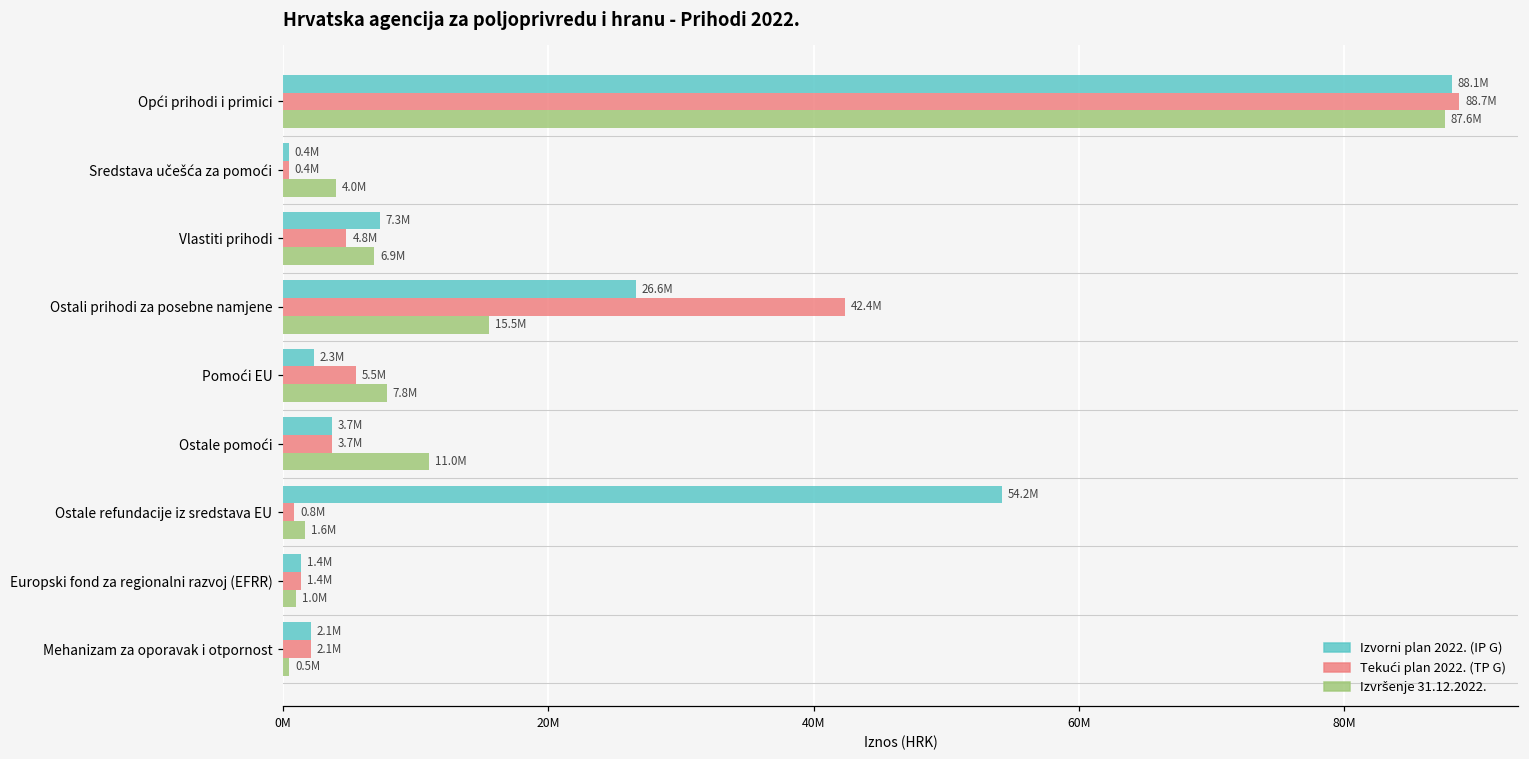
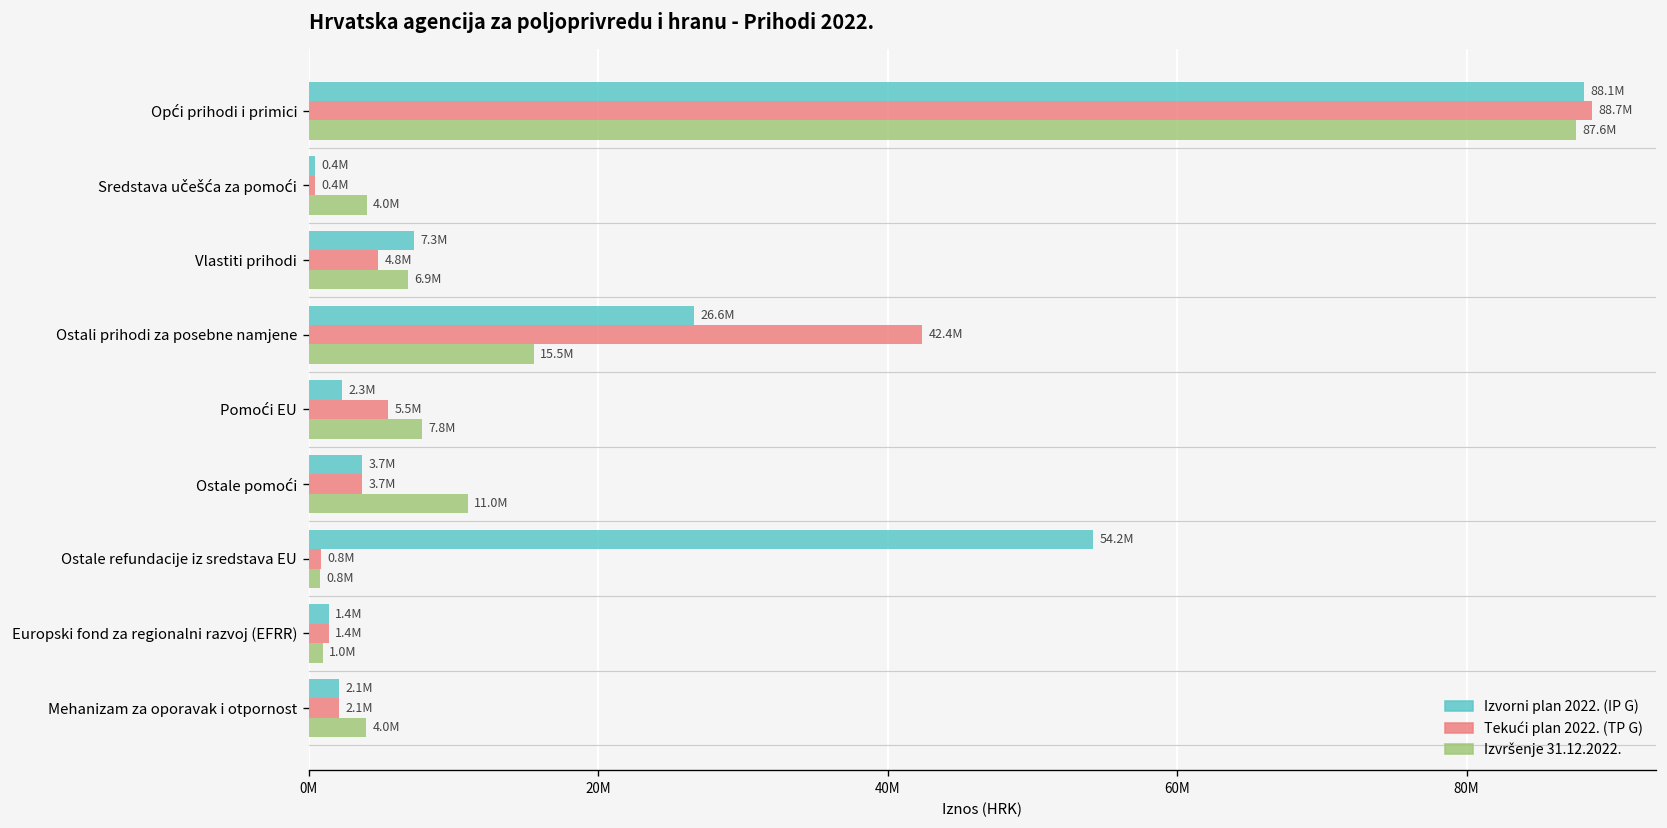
  {
    "Izvorni plan 2022. (IP G)": {
      "Opći prihodi i primici": "88.1M",
      "Sredstava učešća za pomoći": "0.4M",
      "Vlastiti prihodi": "7.3M",
      "Ostali prihodi za posebne namjene": "26.6M",
      "Pomoći EU": "2.3M",
      "Ostale pomoći": "3.7M",
      "Ostale refundacije iz sredstava EU": "54.2M",
      "Europski fond za regionalni razvoj (EFRR)": "1.4M",
      "Mehanizam za oporavak i otpornost": "2.1M"
    },
    "Tekući plan 2022. (TP G)": {
      "Opći prihodi i primici": "88.7M",
      "Sredstava učešća za pomoći": "0.4M",
      "Vlastiti prihodi": "4.8M",
      "Ostali prihodi za posebne namjene": "42.4M",
      "Pomoći EU": "5.5M",
      "Ostale pomoći": "3.7M",
      "Ostale refundacije iz sredstava EU": "0.8M",
      "Europski fond za regionalni razvoj (EFRR)": "1.4M",
      "Mehanizam za oporavak i otpornost": "2.1M"
    },
    "Izvršenje 31.12.2022.": {
      "Opći prihodi i primici": "87.6M",
      "Sredstava učešća za pomoći": "4.0M",
      "Vlastiti prihodi": "6.9M",
      "Ostali prihodi za posebne namjene": "15.5M",
      "Pomoći EU": "7.8M",
      "Ostale pomoći": "11.0M",
-     "Ostale refundacije iz sredstava EU": "1.6M",
+     "Ostale refundacije iz sredstava EU": "0.8M",
      "Europski fond za regionalni razvoj (EFRR)": "1.0M",
-     "Mehanizam za oporavak i otpornost": "0.5M"
+     "Mehanizam za oporavak i otpornost": "4.0M"
    }
  }
